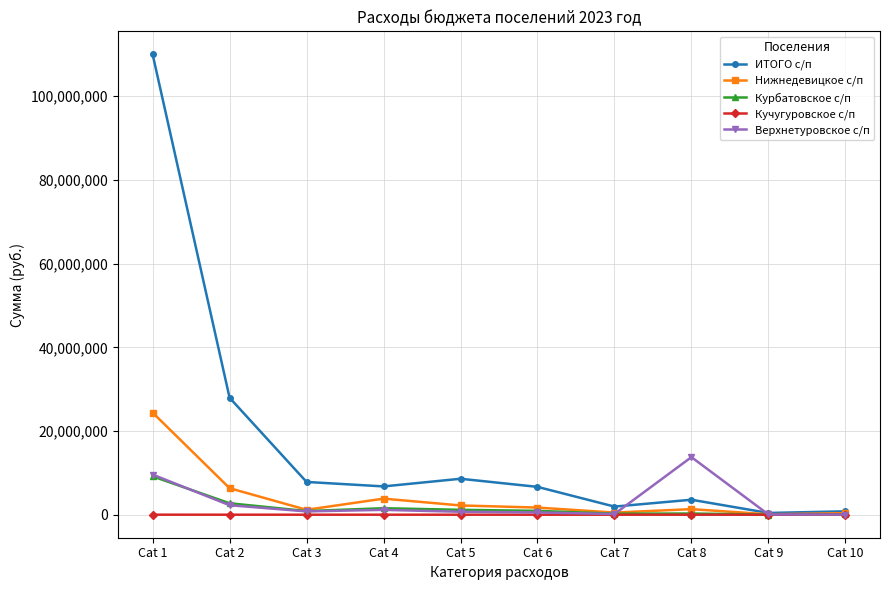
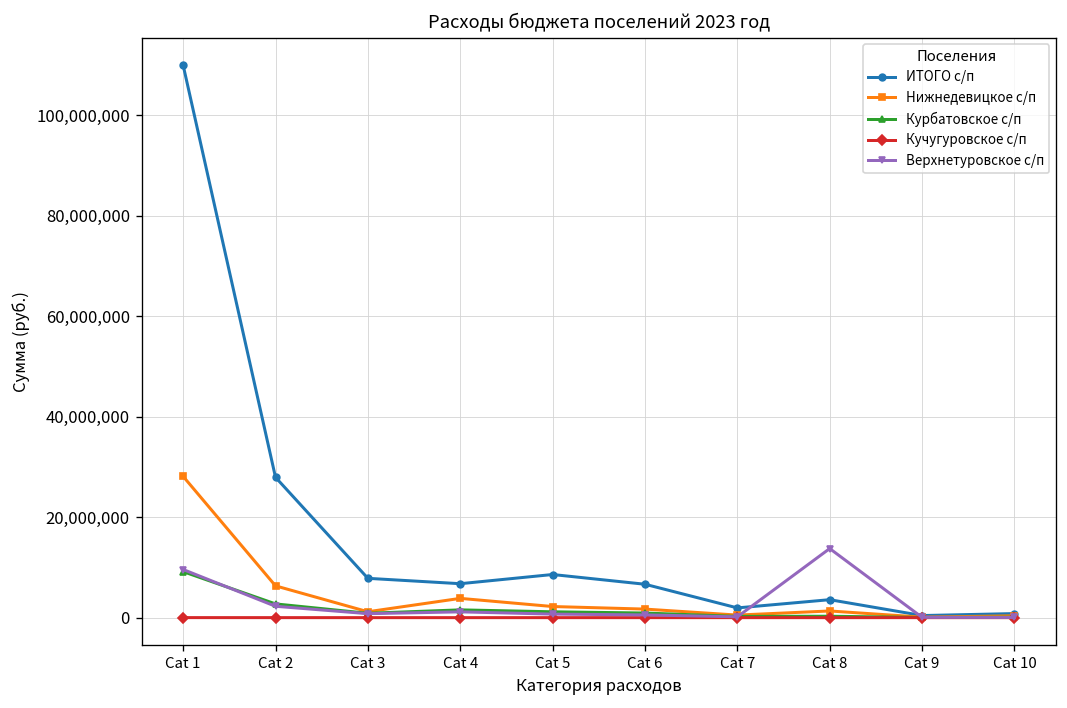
  {
    "ИТОГО с/п": {
      "Cat 1": "110,000,000",
      "Cat 2": "28,000,000",
      "Cat 3": "8,000,000",
      "Cat 4": "7,000,000",
      "Cat 5": "9,000,000",
      "Cat 6": "7,000,000",
      "Cat 7": "2,000,000",
      "Cat 8": "4,000,000"
    },
    "Нижнедевицкое с/п": {
-     "Cat 1": "24,000,000",
+     "Cat 1": "28,000,000",
      "Cat 2": "6,000,000",
      "Cat 4": "4,000,000",
      "Cat 5": "2,000,000",
      "Cat 6": "2,000,000",
      "Cat 8": "1,000,000"
    },
    "Кучугуровское с/п": {
      "Cat 1": "0",
      "Cat 2": "0",
      "Cat 3": "0",
      "Cat 4": "0",
      "Cat 5": "0"
    },
    "Верхнетуровское с/п": {
      "Cat 8": "14,000,000"
    }
  }
